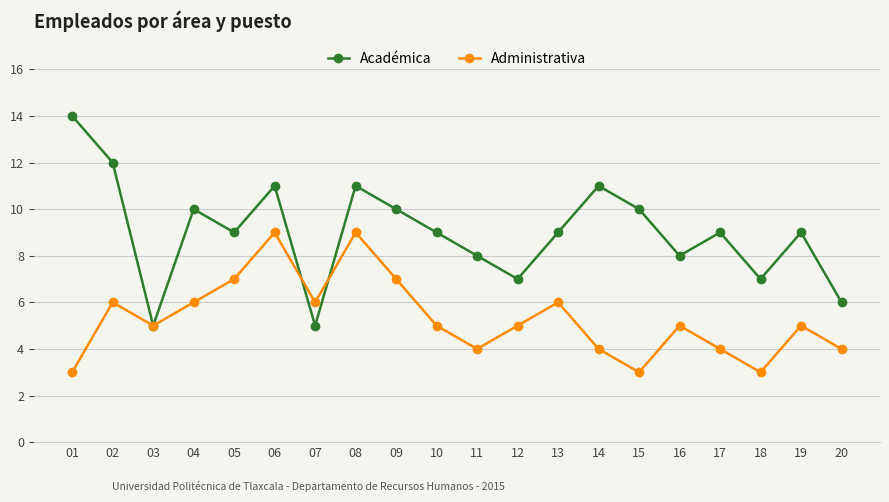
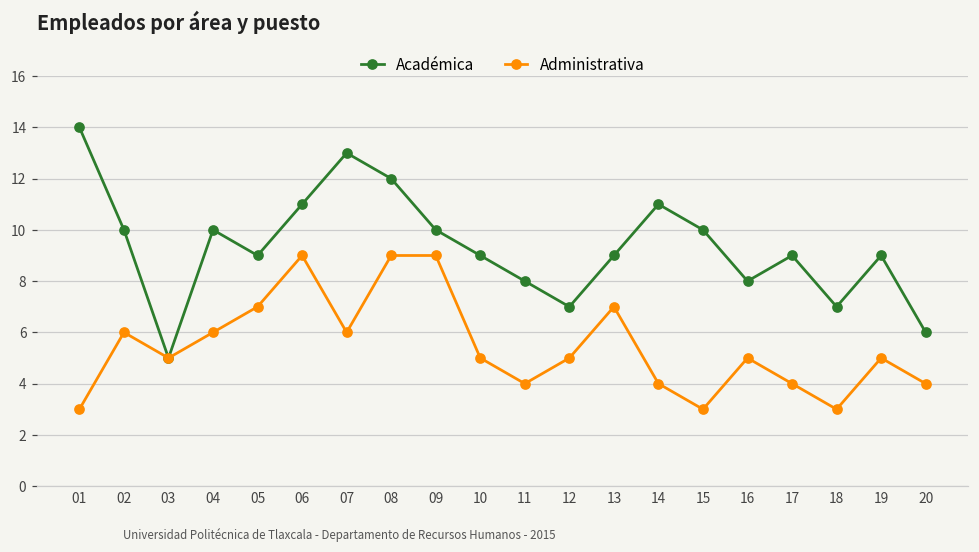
  {
    "Académica": {
      "01": 14,
-     "02": 12,
+     "02": 10,
      "04": 10,
      "05": 9,
      "06": 11,
-     "07": 5,
-     "08": 11,
+     "07": 13,
+     "08": 12,
      "09": 10,
      "10": 9,
      "11": 8,
      "12": 7,
      "13": 9,
      "14": 11,
      "15": 10,
      "16": 8,
      "17": 9,
      "18": 7,
      "19": 9,
      "20": 6
    },
    "Administrativa": {
      "01": 3,
      "02": 6,
      "04": 6,
      "05": 7,
      "06": 9,
      "07": 6,
      "08": 9,
-     "09": 7,
+     "09": 9,
      "10": 5,
      "11": 4,
      "12": 5,
-     "13": 6,
+     "13": 7,
      "14": 4,
      "15": 3,
      "16": 5,
      "17": 4,
      "18": 3,
      "19": 5,
      "20": 4
    }
  }
